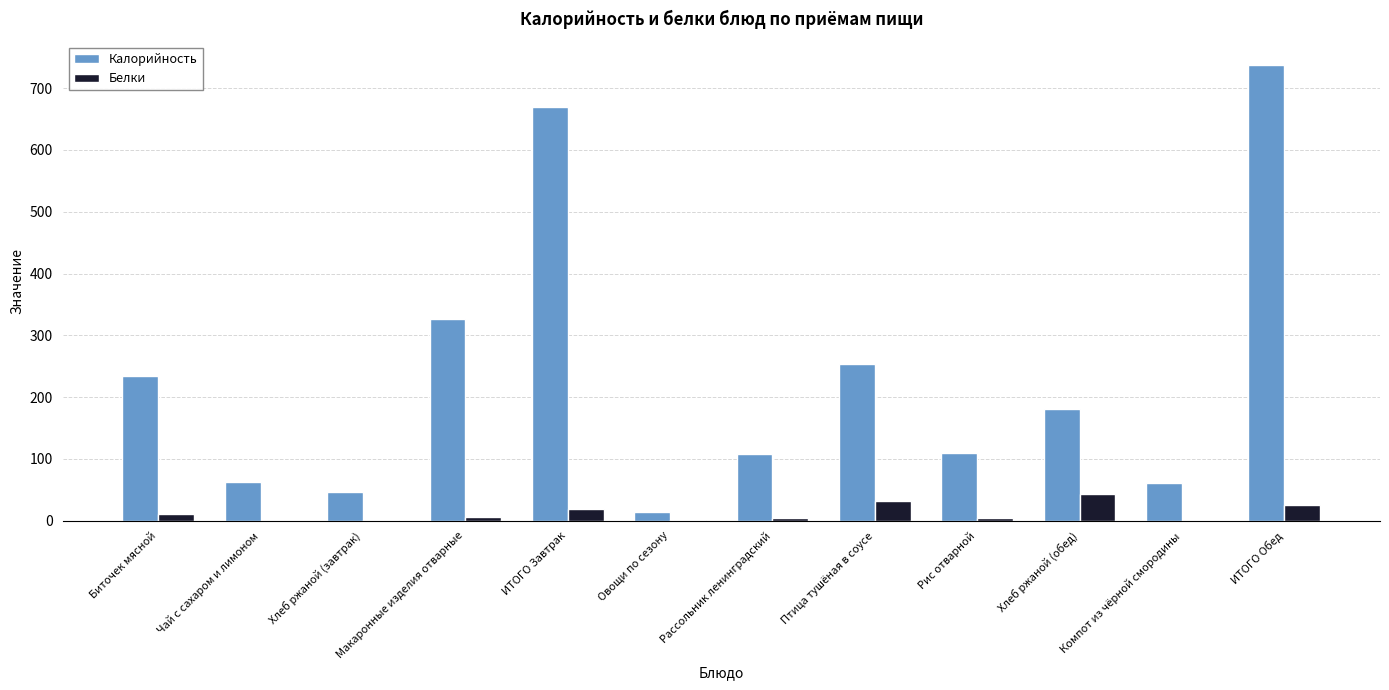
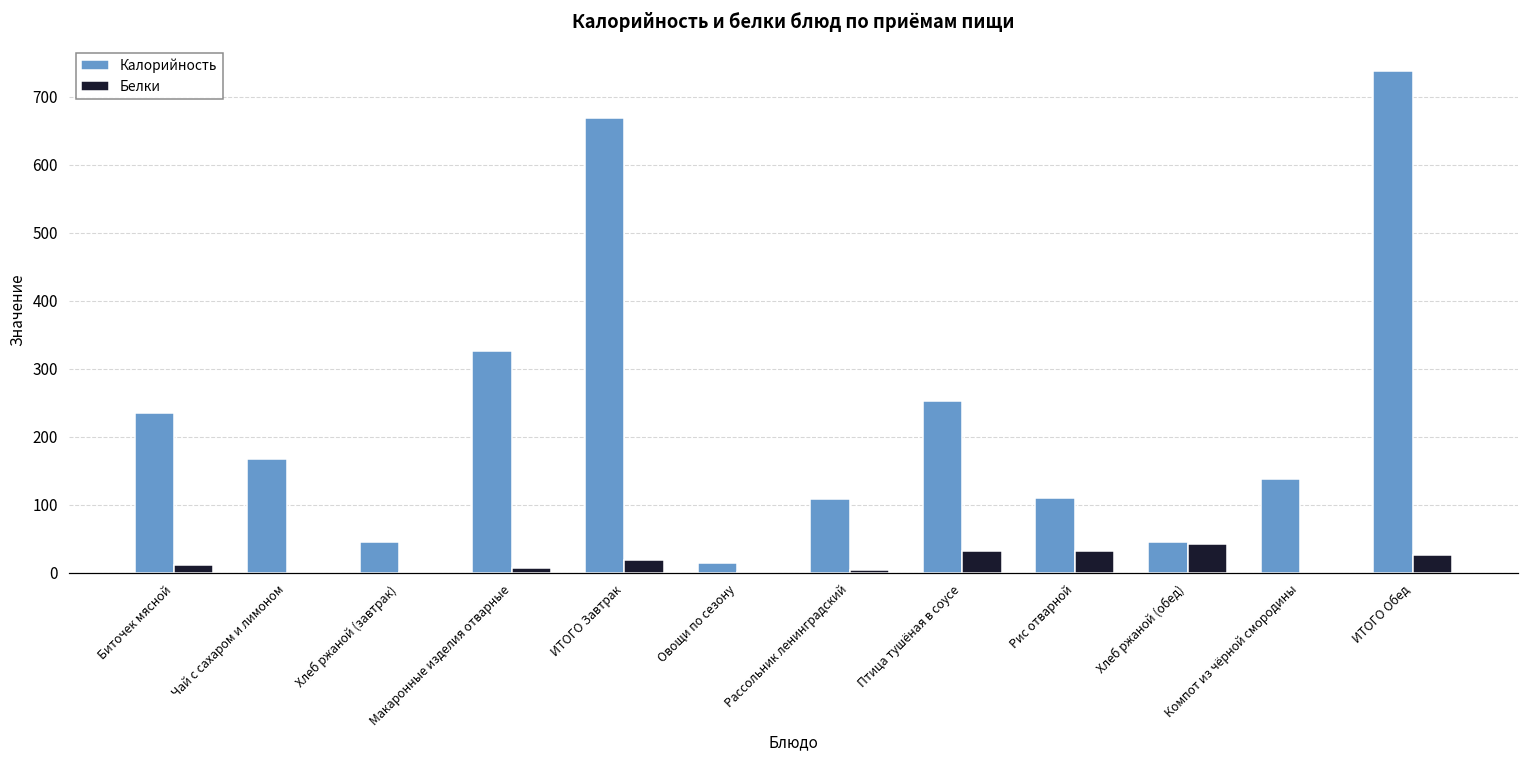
  {
    "Калорийность": {
      "Биточек мясной": 230,
-     "Чай с сахаром и лимоном": 60,
+     "Чай с сахаром и лимоном": 170,
      "Хлеб ржаной (завтрак)": 50,
      "Макаронные изделия отварные": 330,
      "ИТОГО Завтрак": 670,
      "Овощи по сезону": 10,
      "Рассольник ленинградский": 110,
      "Птица тушёная в соусе": 250,
      "Рис отварной": 110,
-     "Хлеб ржаной (обед)": 180,
-     "Компот из чёрной смородины": 60,
+     "Хлеб ржаной (обед)": 50,
+     "Компот из чёрной смородины": 140,
      "ИТОГО Обед": 740
    },
    "Белки": {
      "Биточек мясной": 10,
      "Макаронные изделия отварные": 10,
      "ИТОГО Завтрак": 20,
      "Рассольник ленинградский": 0,
      "Птица тушёная в соусе": 30,
-     "Рис отварной": 0,
+     "Рис отварной": 30,
      "Хлеб ржаной (обед)": 40,
      "ИТОГО Обед": 30
    }
  }
